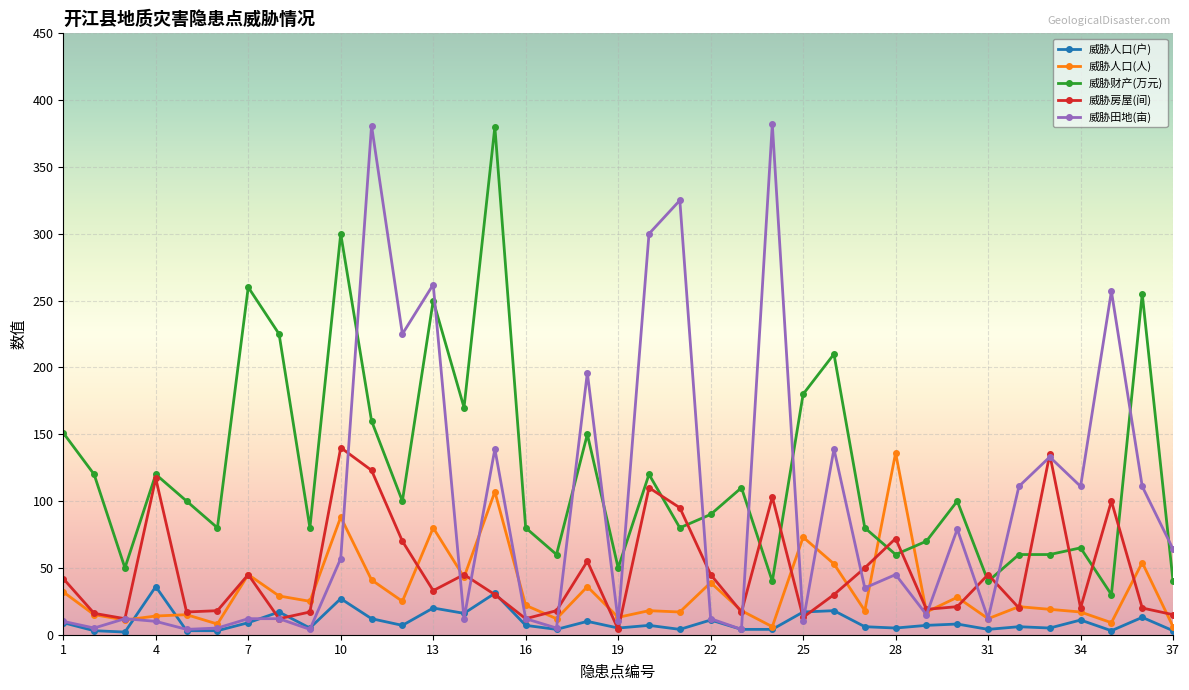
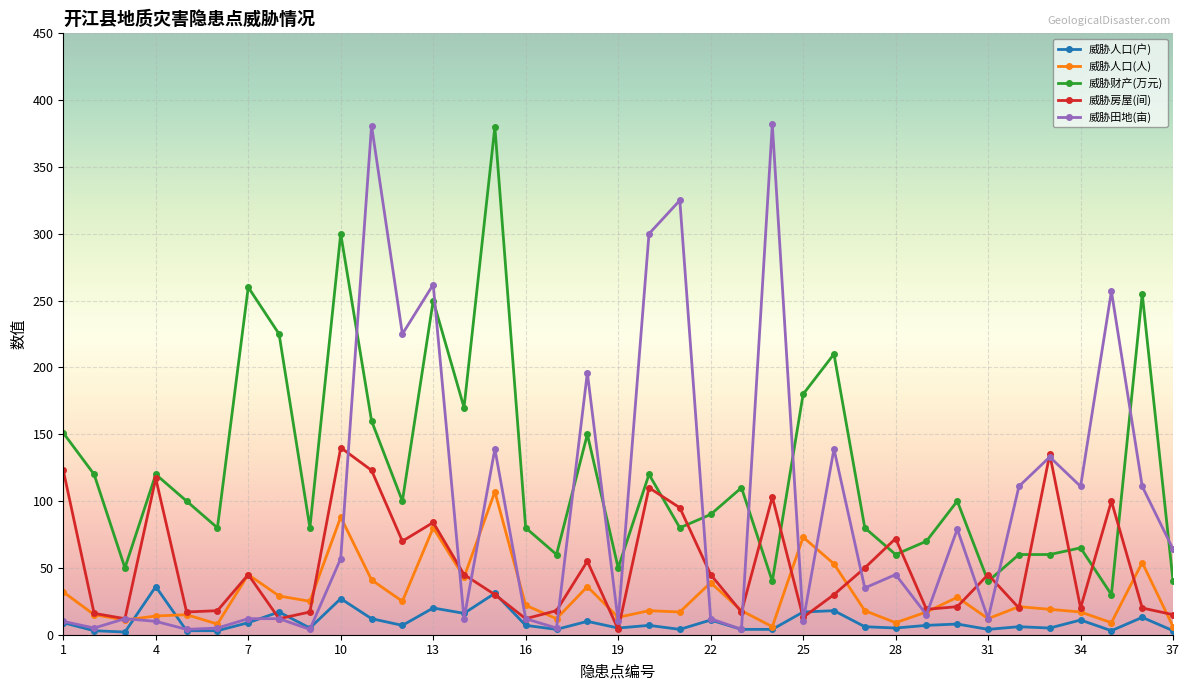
  {
    "威胁人口(户)": {
      "4": 36,
      "7": 9,
      "10": 27,
      "13": 20,
      "16": 7,
      "25": 17,
      "28": 5,
      "31": 4,
      "34": 11,
      "37": 3
    },
    "威胁人口(人)": {
      "1": 32,
      "4": 14,
      "10": 88,
      "13": 80,
      "16": 22,
      "19": 13,
      "22": 39,
      "25": 73,
-     "28": 136,
+     "28": 9,
      "34": 17,
      "37": 6
    },
    "威胁财产(万元)": {
      "1": 151,
      "4": 120,
      "7": 260,
      "10": 300,
      "13": 250,
      "16": 80,
      "19": 50,
      "22": 90,
      "25": 180,
      "28": 60,
      "31": 40,
      "34": 65,
      "37": 40
    },
    "威胁房屋(间)": {
-     "1": 42,
+     "1": 123,
      "4": 117,
      "10": 140,
-     "13": 33,
+     "13": 84,
      "22": 45,
      "25": 13,
      "28": 72,
      "31": 45,
      "34": 20,
      "37": 15
    },
    "威胁田地(亩)": {
      "4": 10,
      "7": 12,
      "10": 57,
      "13": 262,
      "19": 10,
      "25": 10,
      "28": 45,
      "34": 111,
      "37": 64
    }
  }
